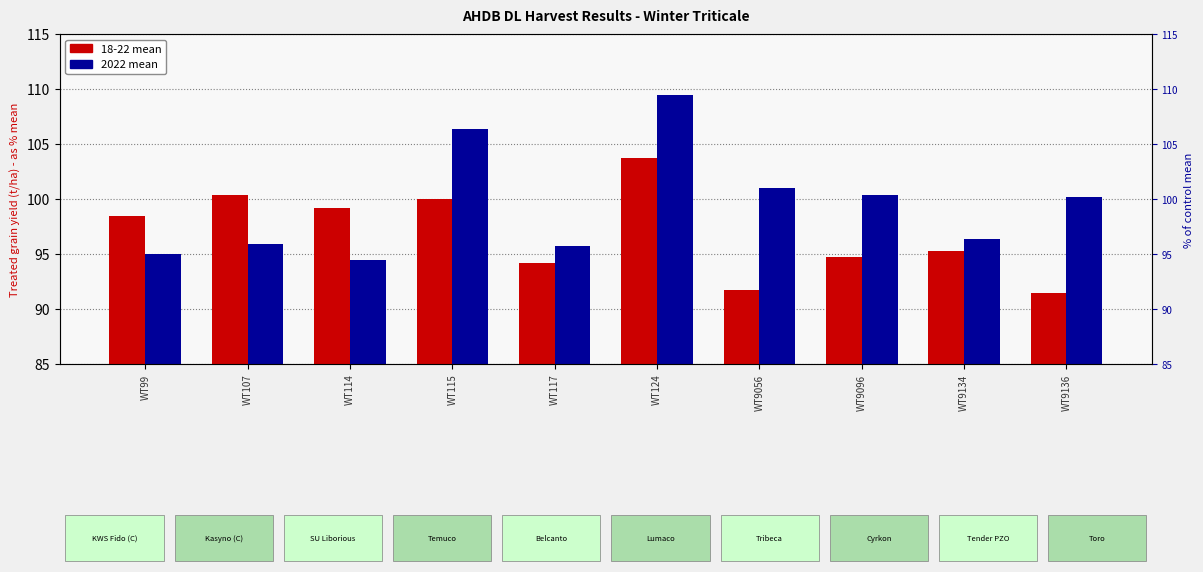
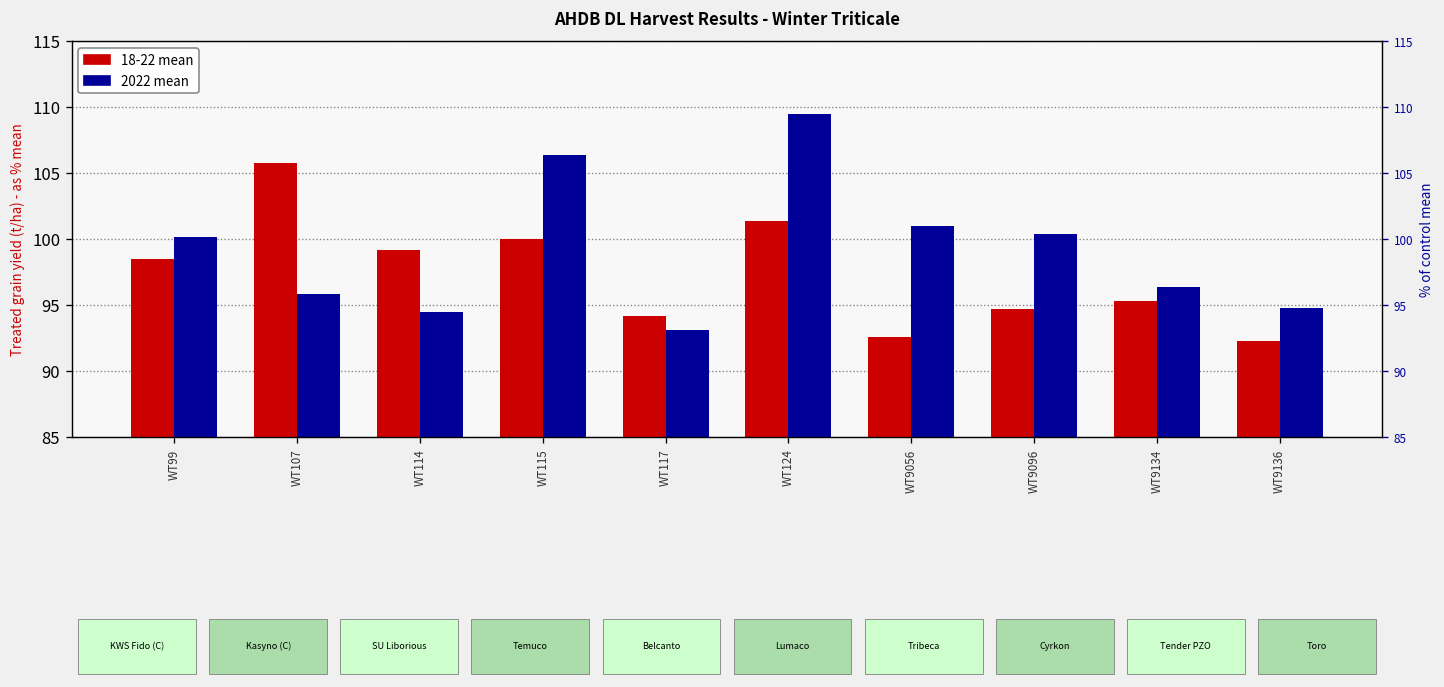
  {
    "18-22 mean": {
      "WT99": 98.5,
-     "WT107": 100.4,
+     "WT107": 105.8,
      "WT114": 99.2,
      "WT115": 100.0,
      "WT117": 94.2,
-     "WT124": 103.7,
-     "WT9056": 91.7,
+     "WT124": 101.4,
+     "WT9056": 92.6,
      "WT9096": 94.7,
      "WT9134": 95.3,
-     "WT9136": 91.5
+     "WT9136": 92.3
    },
    "2022 mean": {
-     "WT99": 95.0,
+     "WT99": 100.2,
      "WT107": 95.9,
      "WT114": 94.5,
      "WT115": 106.4,
-     "WT117": 95.7,
+     "WT117": 93.1,
      "WT124": 109.5,
      "WT9056": 101.0,
      "WT9096": 100.4,
      "WT9134": 96.4,
-     "WT9136": 100.2
+     "WT9136": 94.8
    }
  }
